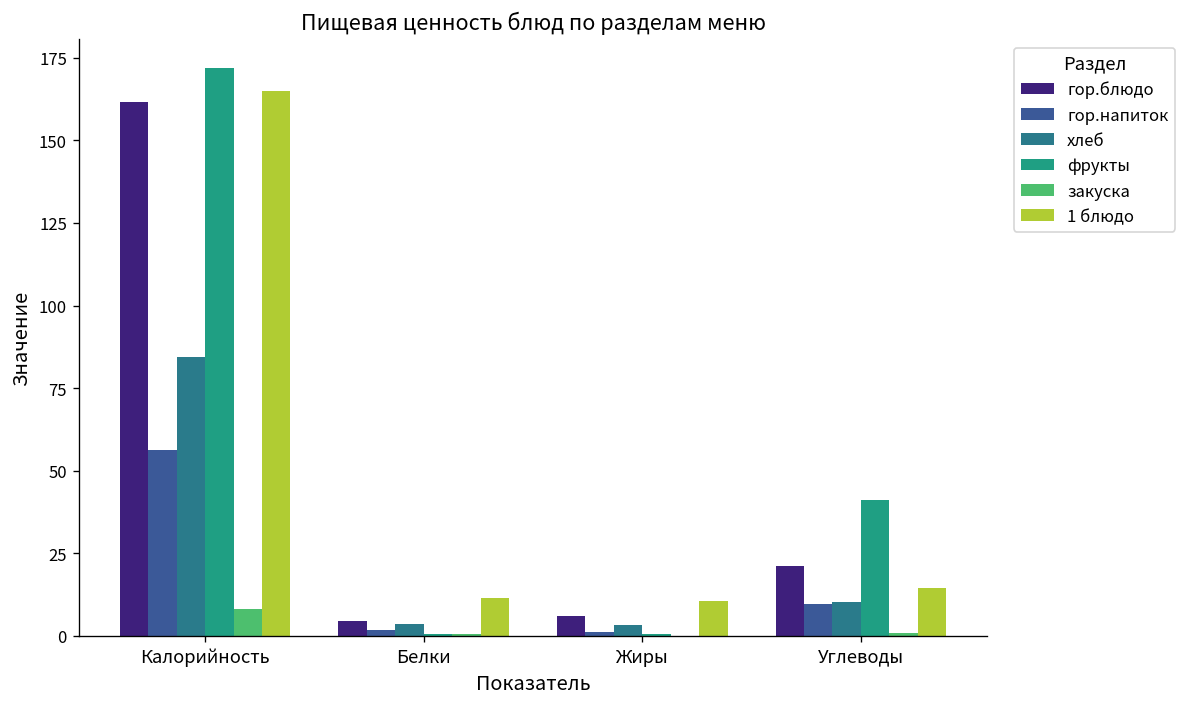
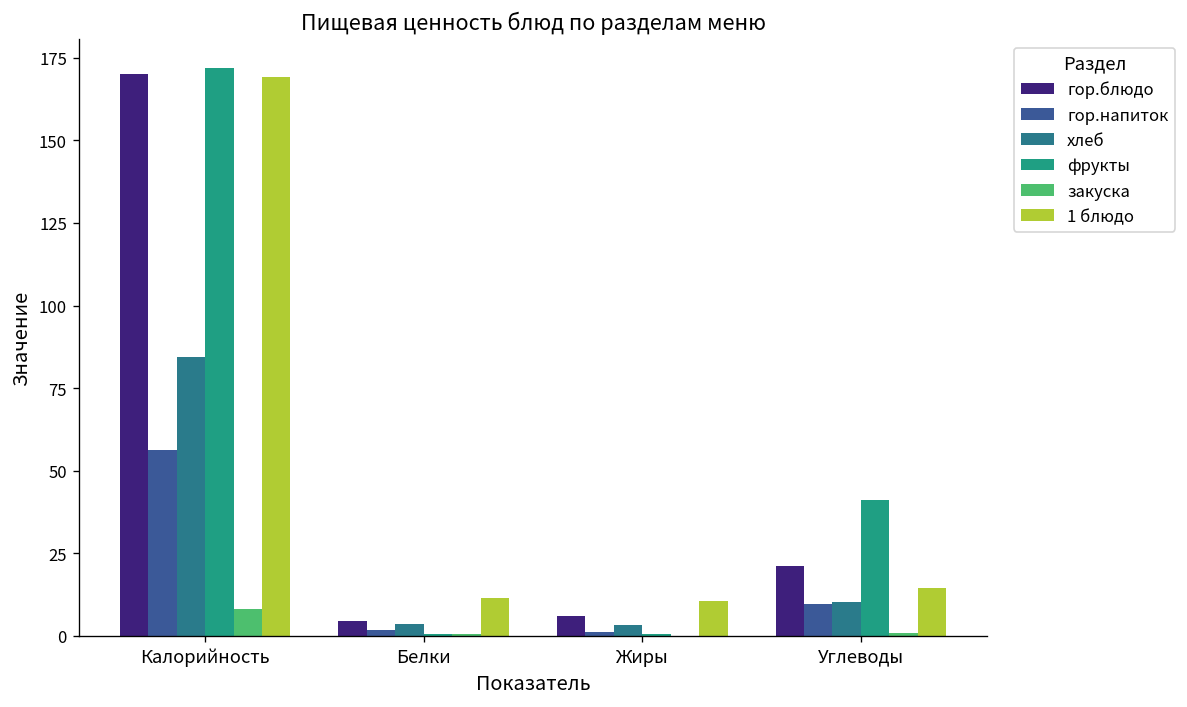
  {
    "гор.блюдо": {
-     "Калорийность": 162,
+     "Калорийность": 170,
      "Белки": 4,
      "Жиры": 6,
      "Углеводы": 21
    },
    "1 блюдо": {
-     "Калорийность": 165,
+     "Калорийность": 169,
      "Белки": 12,
      "Жиры": 11,
      "Углеводы": 15
    }
  }
